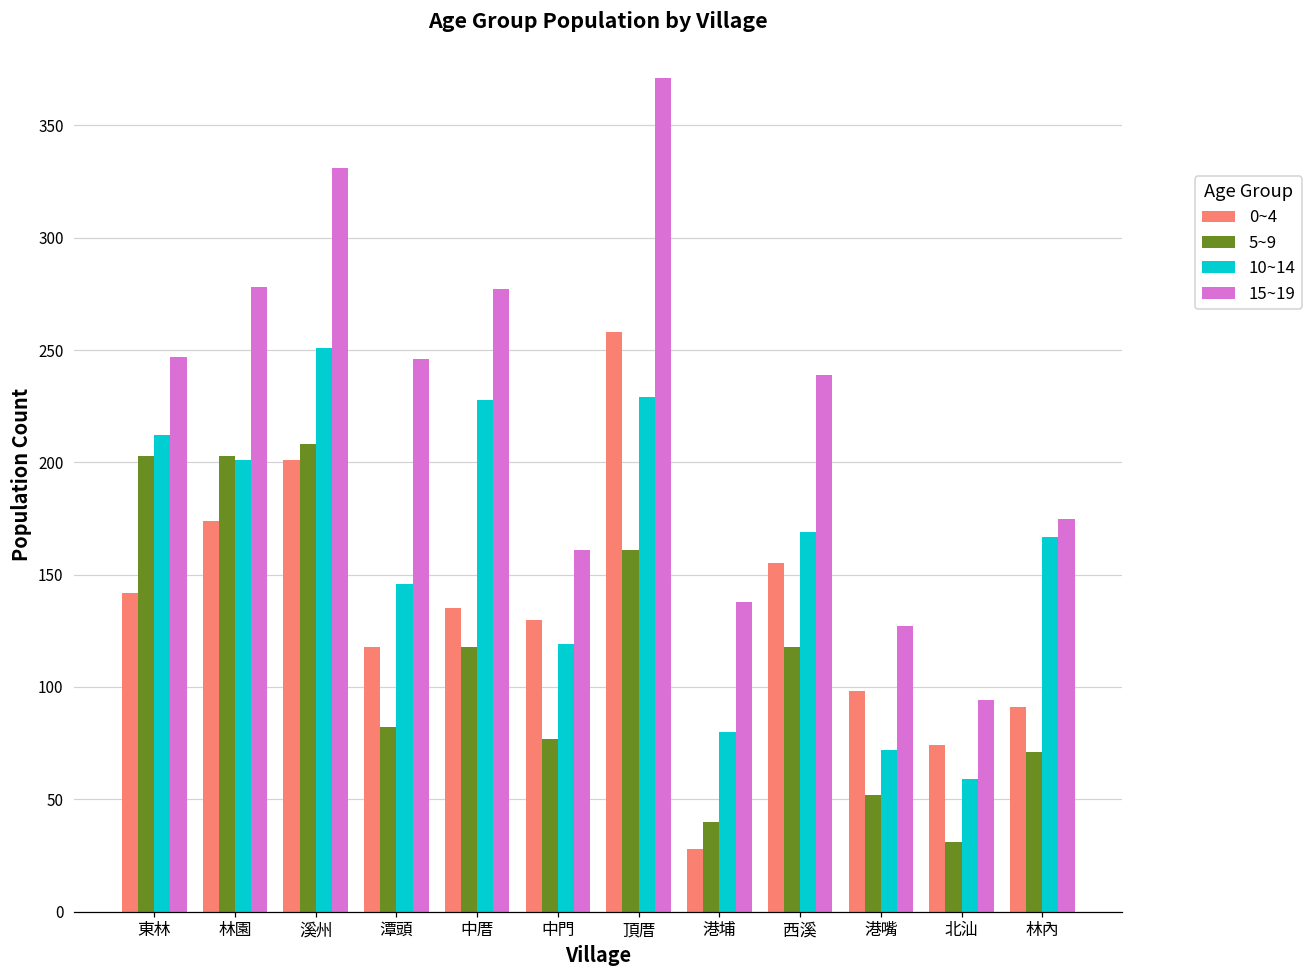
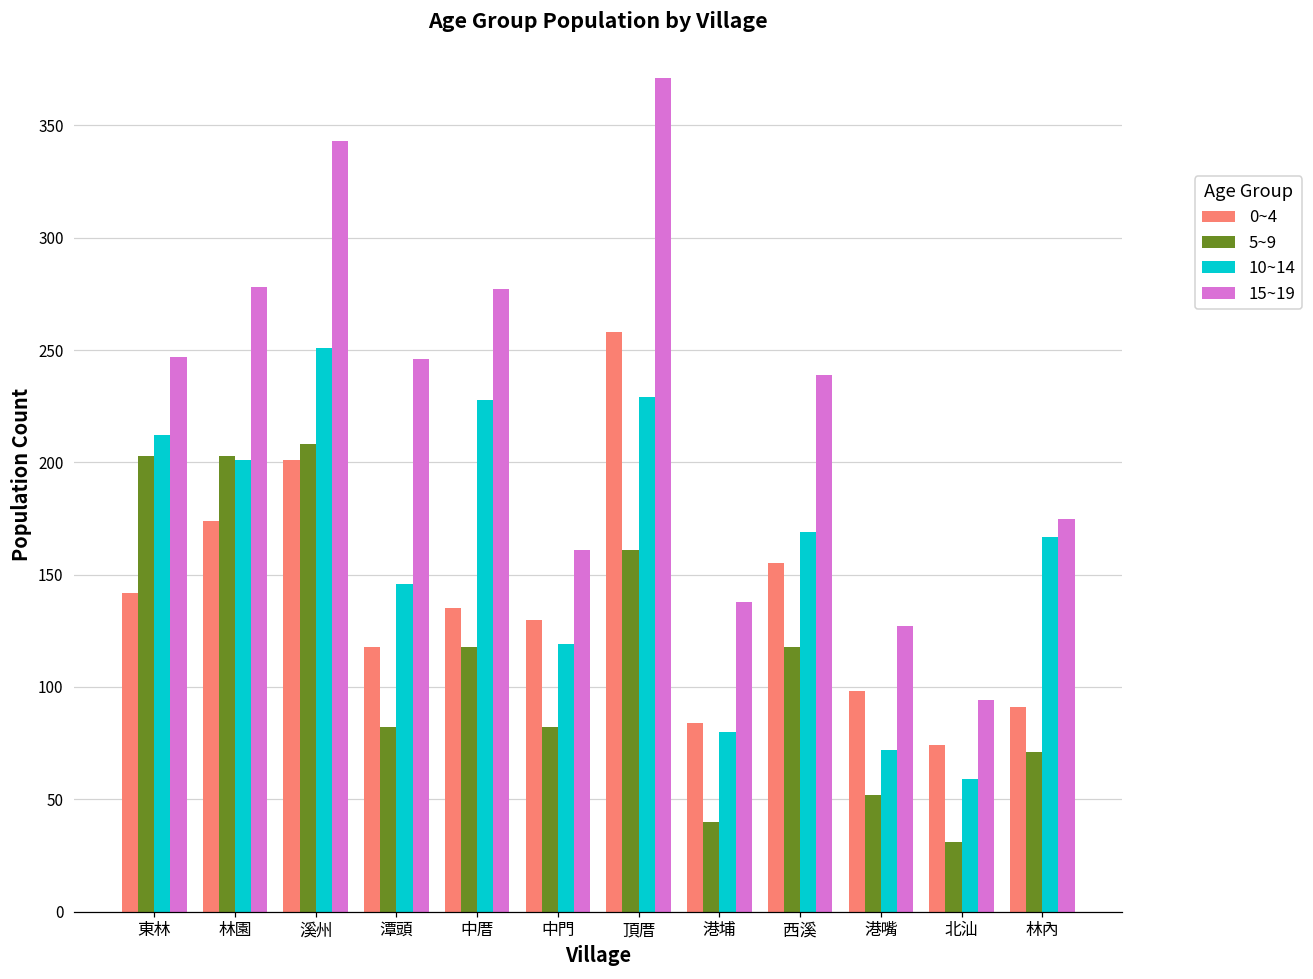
  {
    "0~4": {
      "東林": 142,
      "林園": 174,
      "溪州": 201,
      "潭頭": 118,
      "中厝": 135,
      "中門": 130,
      "頂厝": 258,
-     "港埔": 28,
+     "港埔": 84,
      "西溪": 155,
      "港嘴": 98,
      "北汕": 74,
      "林內": 91
    },
    "5~9": {
      "東林": 203,
      "林園": 203,
      "溪州": 208,
      "潭頭": 82,
      "中厝": 118,
-     "中門": 77,
+     "中門": 82,
      "頂厝": 161,
      "港埔": 40,
      "西溪": 118,
      "港嘴": 52,
      "北汕": 31,
      "林內": 71
    },
    "10~14": {
      "東林": 212,
      "林園": 201,
      "溪州": 251,
      "潭頭": 146,
      "中厝": 228,
      "中門": 119,
      "頂厝": 229,
      "港埔": 80,
      "西溪": 169,
      "港嘴": 72,
      "北汕": 59,
      "林內": 167
    },
    "15~19": {
      "東林": 247,
      "林園": 278,
-     "溪州": 331,
+     "溪州": 343,
      "潭頭": 246,
      "中厝": 277,
      "中門": 161,
      "頂厝": 371,
      "港埔": 138,
      "西溪": 239,
      "港嘴": 127,
      "北汕": 94,
      "林內": 175
    }
  }
